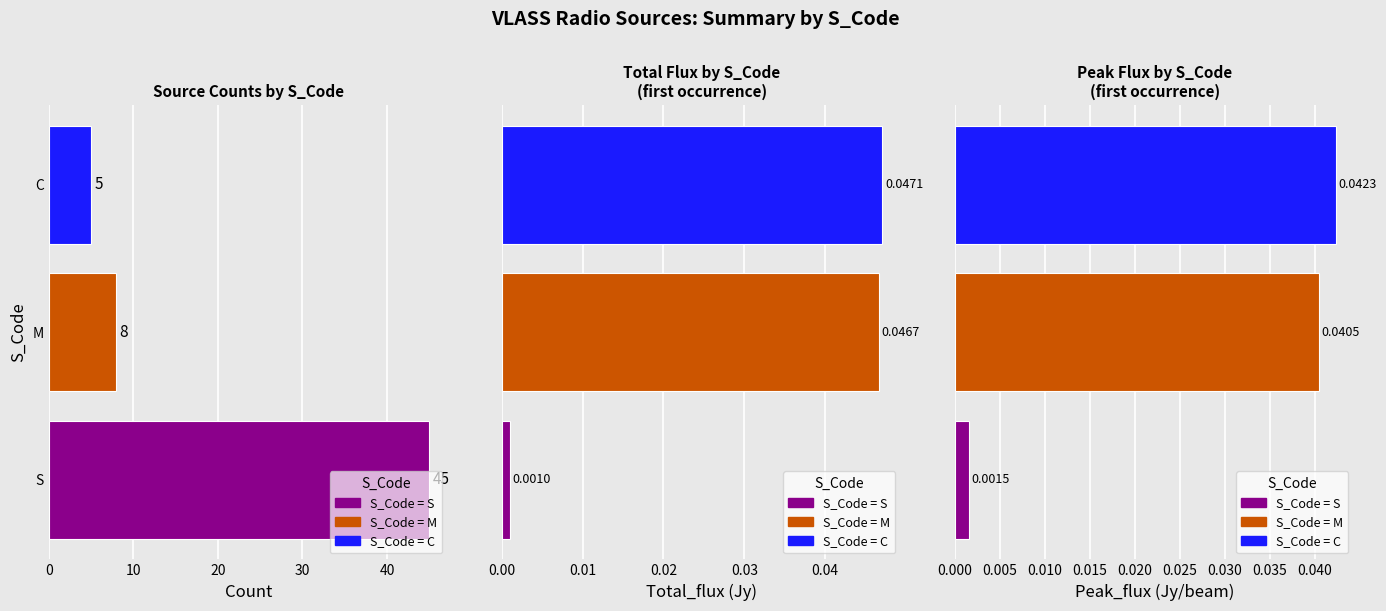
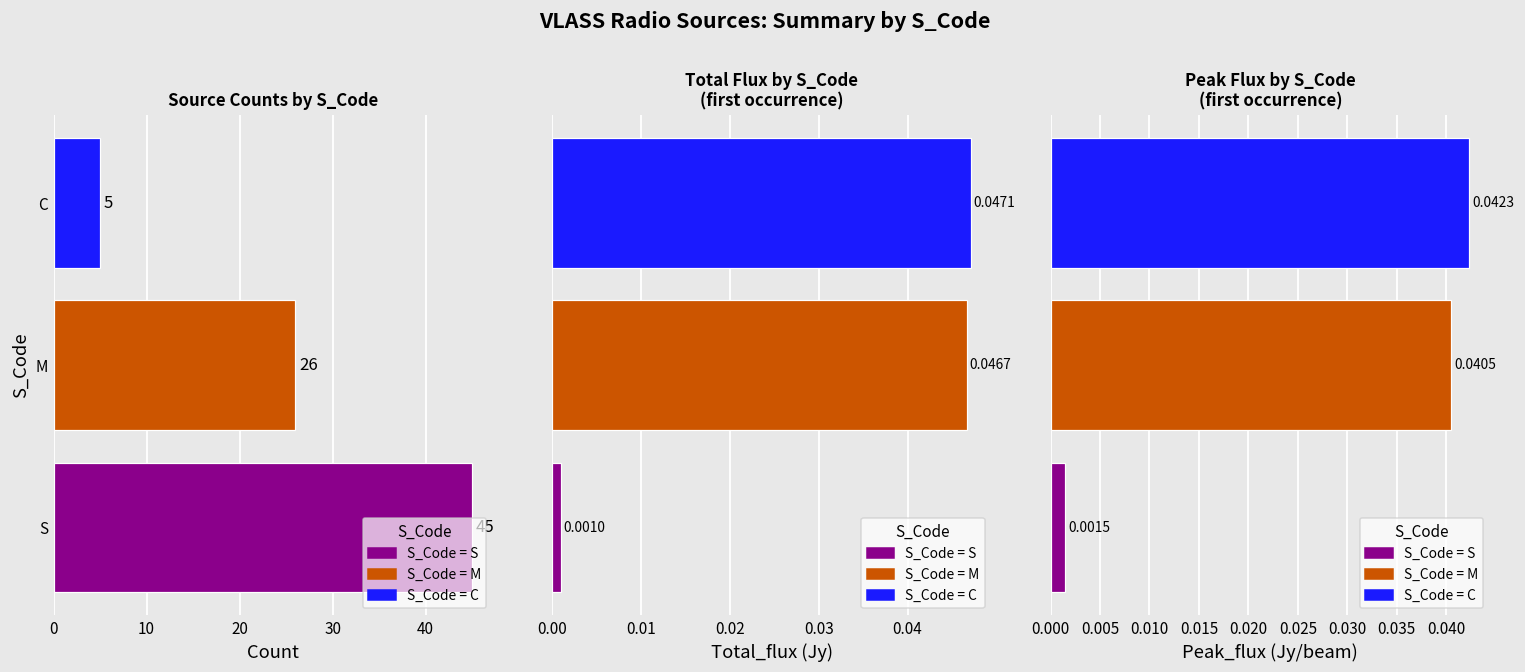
  {
    "Source Counts by S_Code": {
      "C": 5,
-     "M": 8
+     "M": 26
    }
  }
